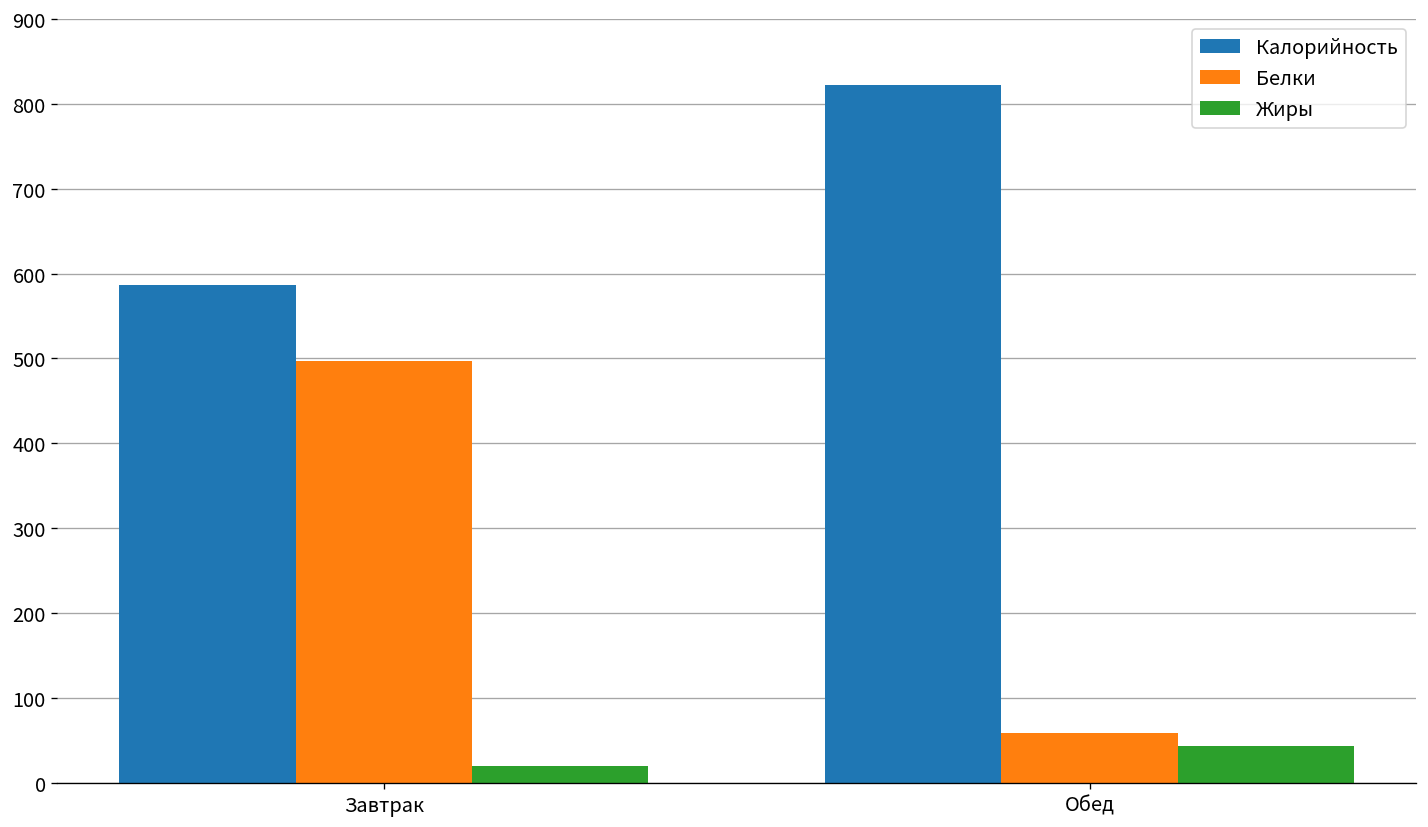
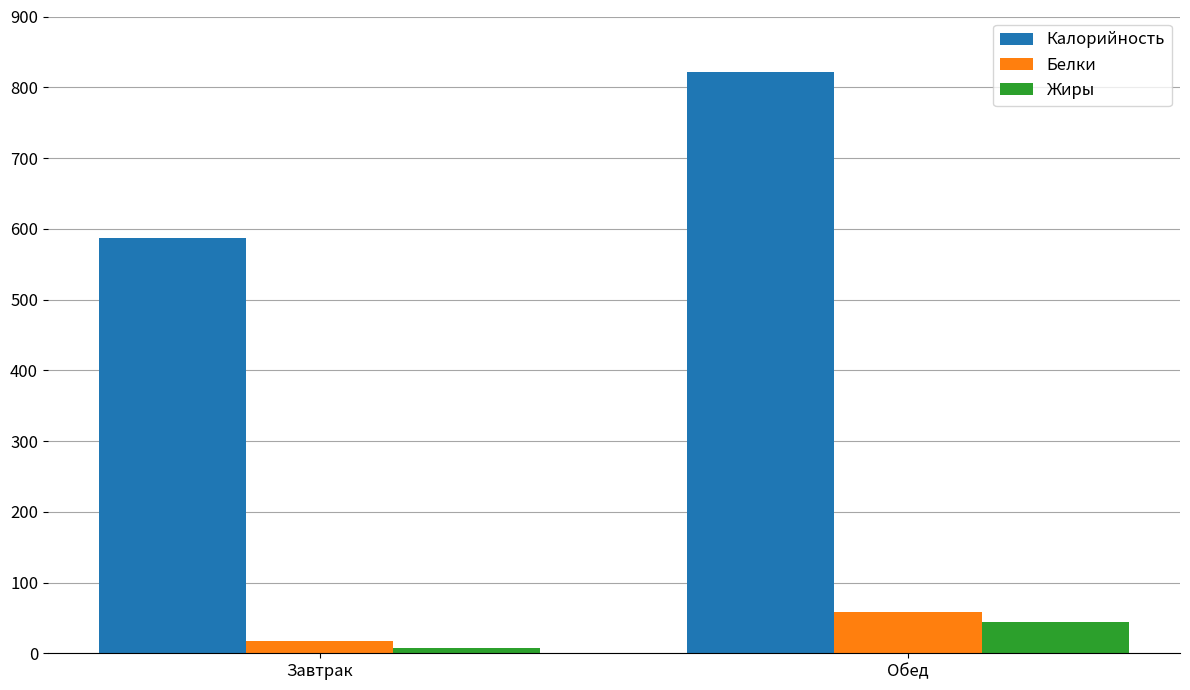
  {
    "Калорийность": {
      "Завтрак": 590,
      "Обед": 820
    },
    "Белки": {
-     "Завтрак": 500,
+     "Завтрак": 20,
      "Обед": 60
    },
    "Жиры": {
-     "Завтрак": 20,
+     "Завтрак": 10,
      "Обед": 40
    }
  }
